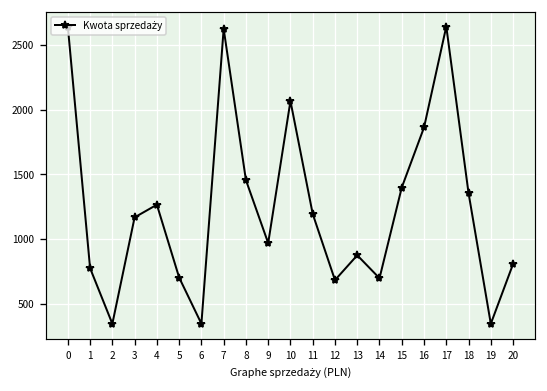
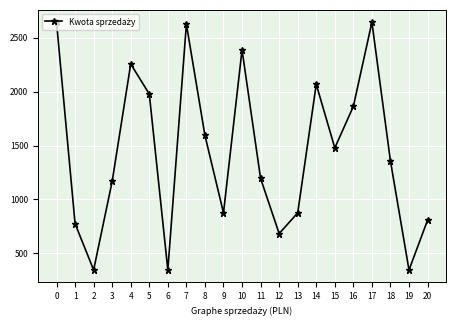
  {
    "1": 780,
    "2": 350,
    "3": 1170,
-   "4": 1270,
-   "5": 700,
+   "4": 2260,
+   "5": 1980,
    "6": 350,
    "7": 2630,
-   "8": 1460,
-   "9": 970,
-   "10": 2070,
+   "8": 1590,
+   "9": 880,
+   "10": 2390,
    "11": 1190,
    "12": 680,
    "13": 880,
-   "14": 700,
-   "15": 1400,
+   "14": 2070,
+   "15": 1480,
    "16": 1860,
    "17": 2640,
    "18": 1360,
    "19": 350,
    "20": 810
  }
